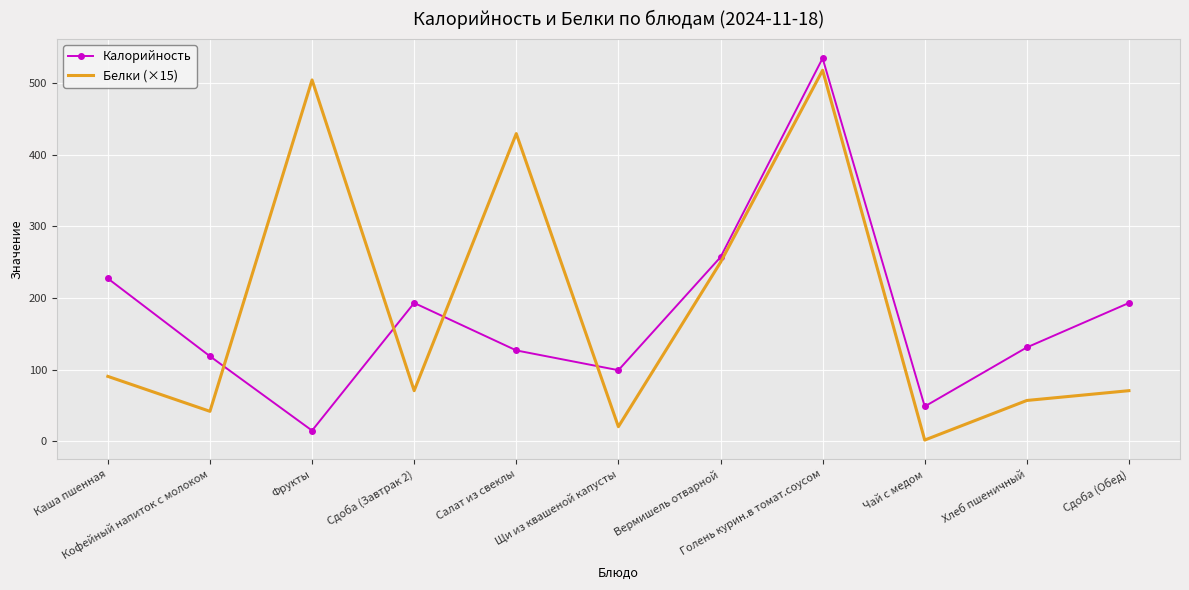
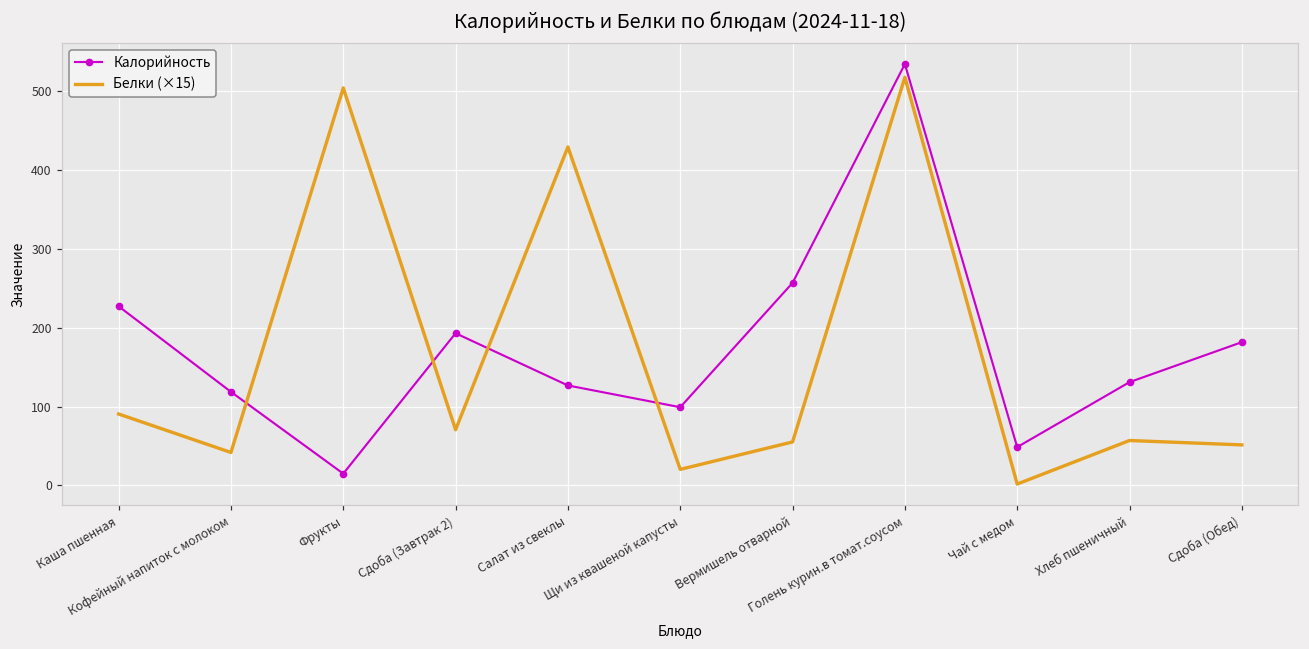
  {
    "Калорийность": {
      "Каша пшенная": 230,
      "Кофейный напиток с молоком": 120,
      "Фрукты": 20,
      "Сдоба (Завтрак 2)": 190,
      "Салат из свеклы": 130,
      "Щи из квашеной капусты": 100,
      "Вермишель отварной": 260,
      "Голень курин.в томат.соусом": 530,
      "Чай с медом": 50,
      "Хлеб пшеничный": 130,
-     "Сдоба (Обед)": 190
+     "Сдоба (Обед)": 180
    },
    "Белки (×15)": {
      "Каша пшенная": 90,
      "Кофейный напиток с молоком": 40,
      "Фрукты": 500,
      "Сдоба (Завтрак 2)": 70,
      "Салат из свеклы": 430,
      "Щи из квашеной капусты": 20,
-     "Вермишель отварной": 250,
+     "Вермишель отварной": 60,
      "Голень курин.в томат.соусом": 520,
      "Чай с медом": 0,
      "Хлеб пшеничный": 60,
-     "Сдоба (Обед)": 70
+     "Сдоба (Обед)": 50
    }
  }
